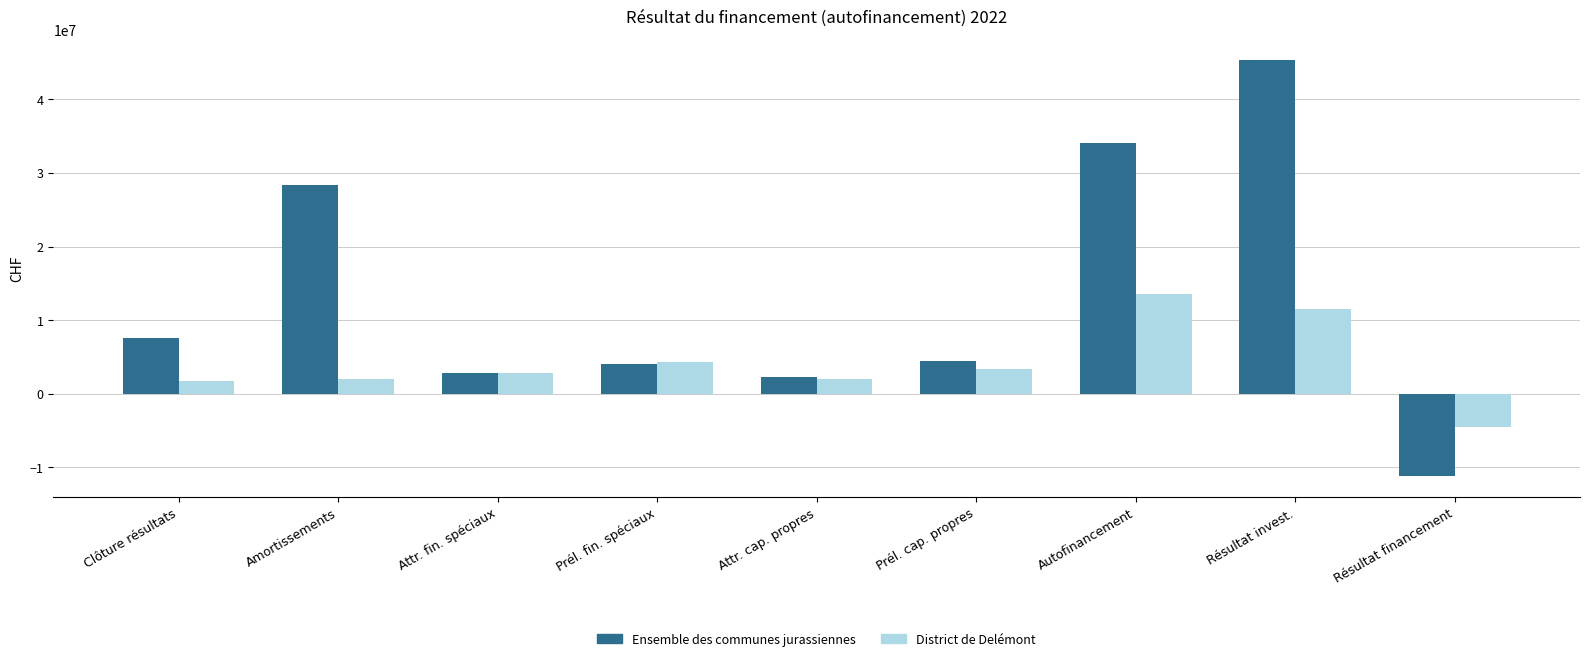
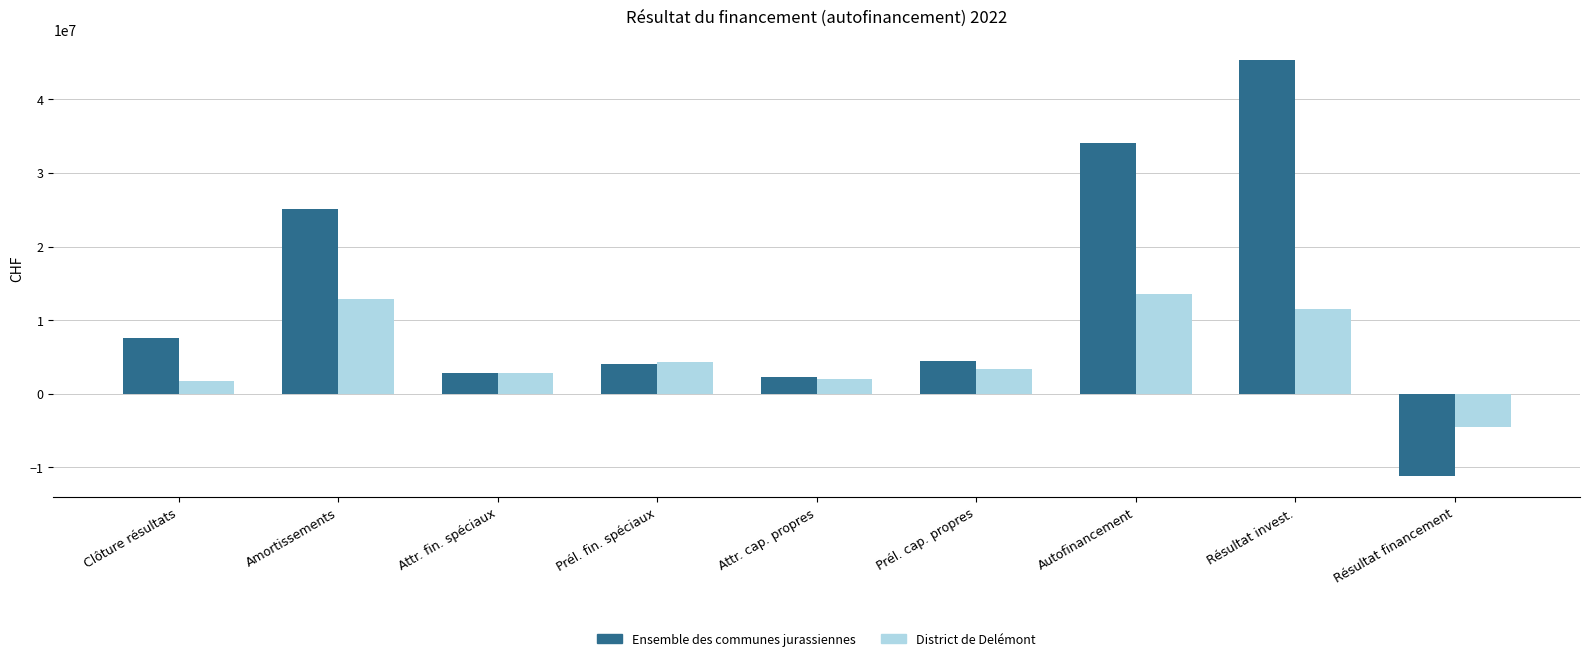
  {
    "Ensemble des communes jurassiennes": {
      "Clôture résultats": 8000000,
-     "Amortissements": 28000000,
+     "Amortissements": 25000000,
      "Attr. fin. spéciaux": 3000000,
      "Prél. fin. spéciaux": 4000000,
      "Attr. cap. propres": 2000000,
      "Prél. cap. propres": 4000000,
      "Autofinancement": 34000000,
      "Résultat invest.": 45000000,
      "Résultat financement": -11000000
    },
    "District de Delémont": {
      "Clôture résultats": 2000000,
-     "Amortissements": 2000000,
+     "Amortissements": 13000000,
      "Attr. fin. spéciaux": 3000000,
      "Prél. fin. spéciaux": 4000000,
      "Attr. cap. propres": 2000000,
      "Prél. cap. propres": 3000000,
      "Autofinancement": 14000000,
      "Résultat invest.": 11000000,
      "Résultat financement": -5000000
    }
  }
